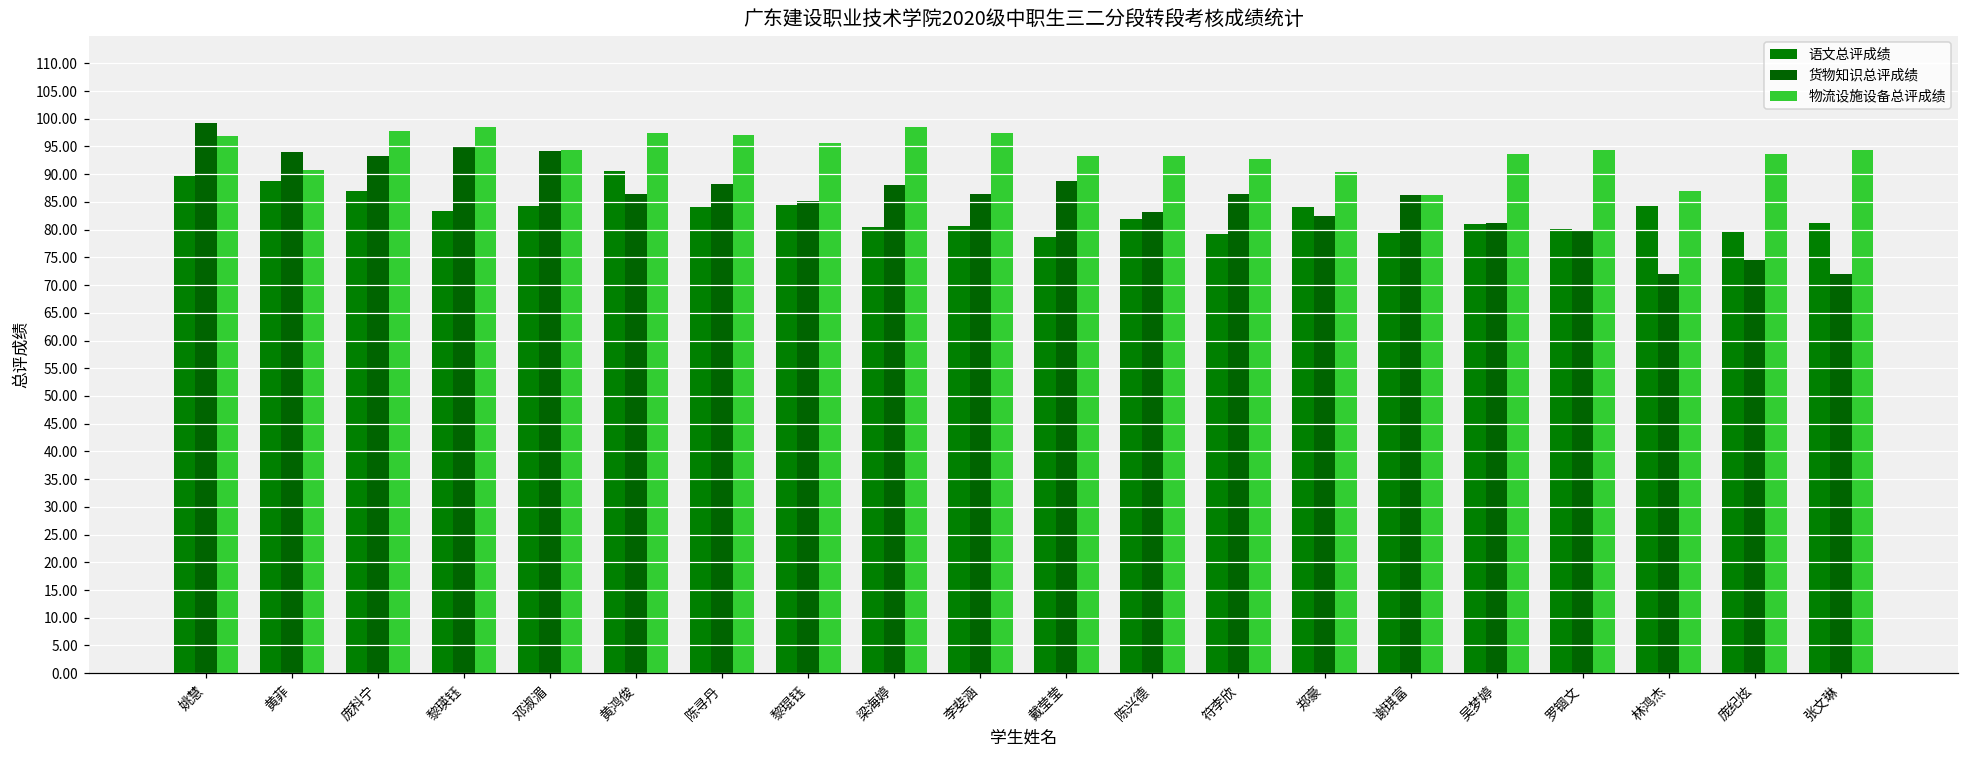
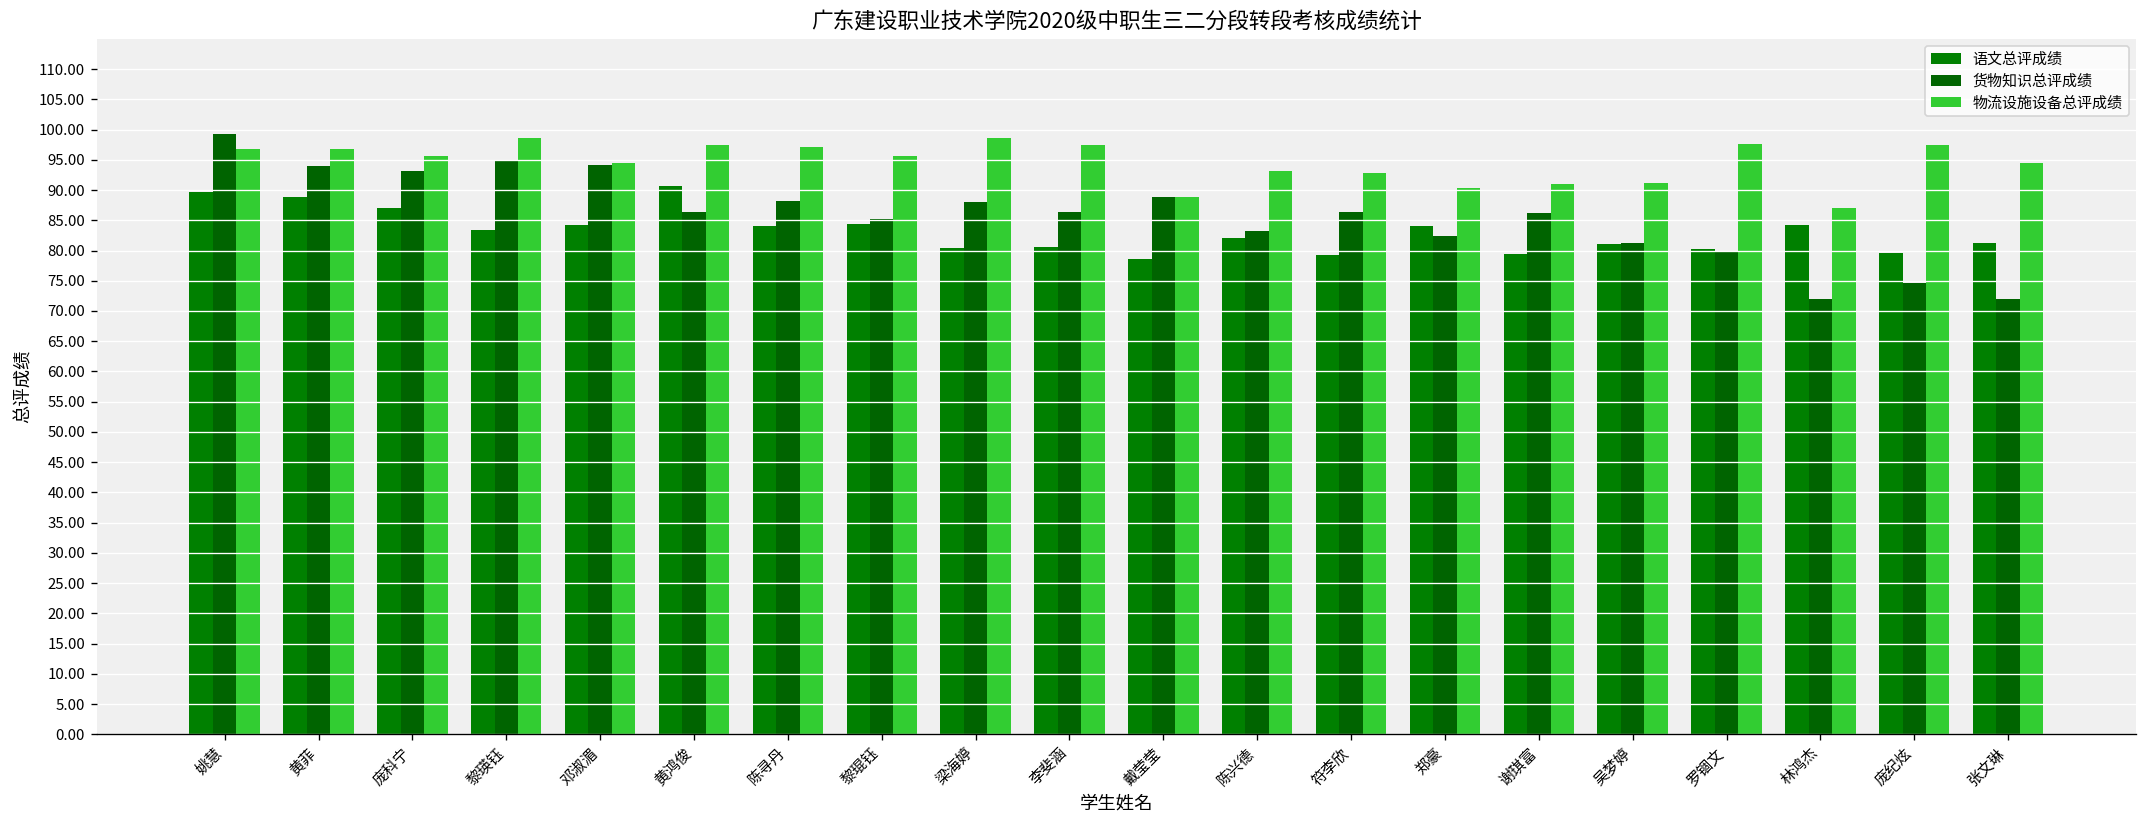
  {
    "物流设施设备总评成绩": {
      "姚慧": 97,
-     "黄菲": 91,
-     "庞科宁": 98,
+     "黄菲": 97,
+     "庞科宁": 96,
      "黎瑛钰": 99,
      "邓淑湄": 94,
      "黄鸿俊": 97,
      "陈寻丹": 97,
      "黎琨钰": 96,
      "梁海婷": 99,
      "李斐涵": 97,
-     "戴莹莹": 93,
+     "戴莹莹": 89,
      "陈兴德": 93,
      "符李欣": 93,
      "郑豪": 90,
-     "谢琪富": 86,
-     "吴梦婷": 94,
-     "罗锢文": 94,
+     "谢琪富": 91,
+     "吴梦婷": 91,
+     "罗锢文": 98,
      "林鸿杰": 87,
-     "庞纪炫": 94,
+     "庞纪炫": 97,
      "张文琳": 94
    }
  }
